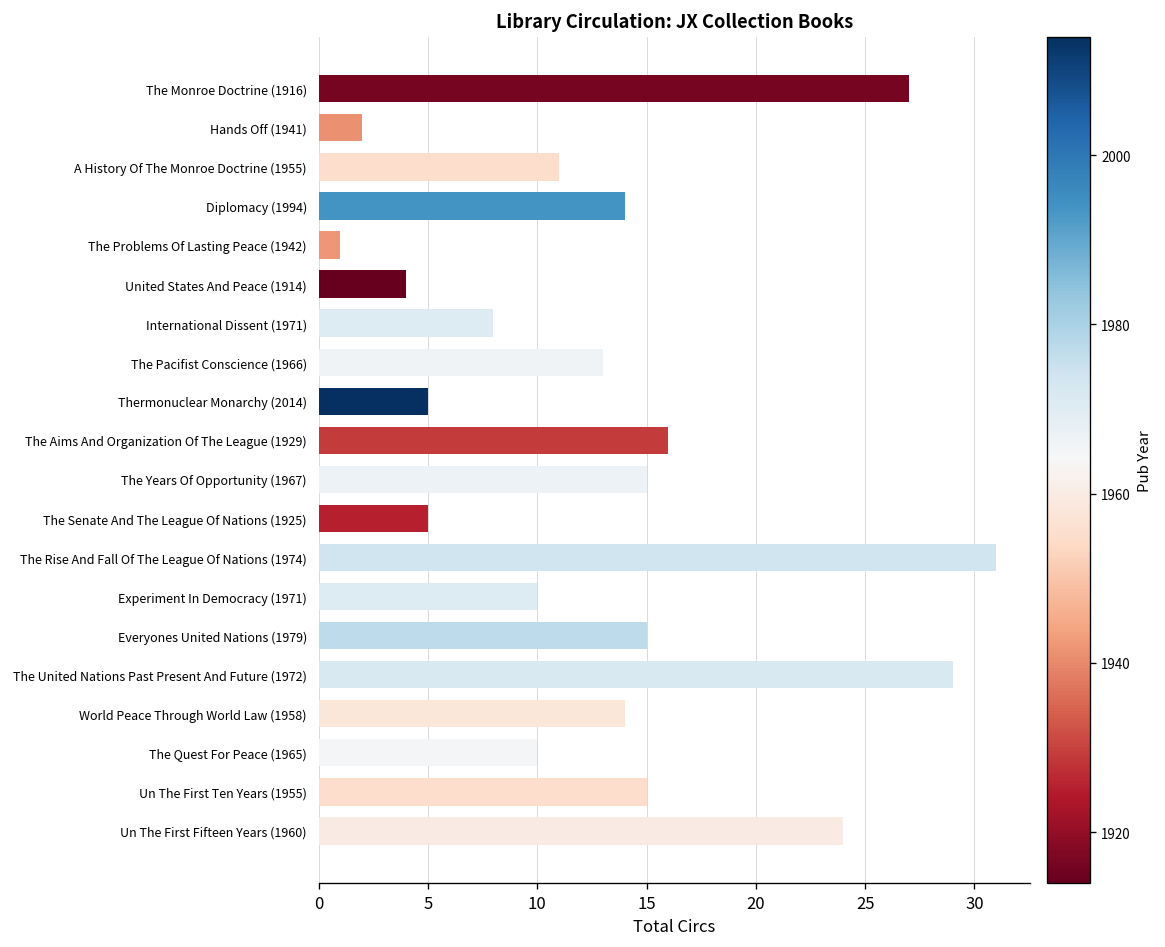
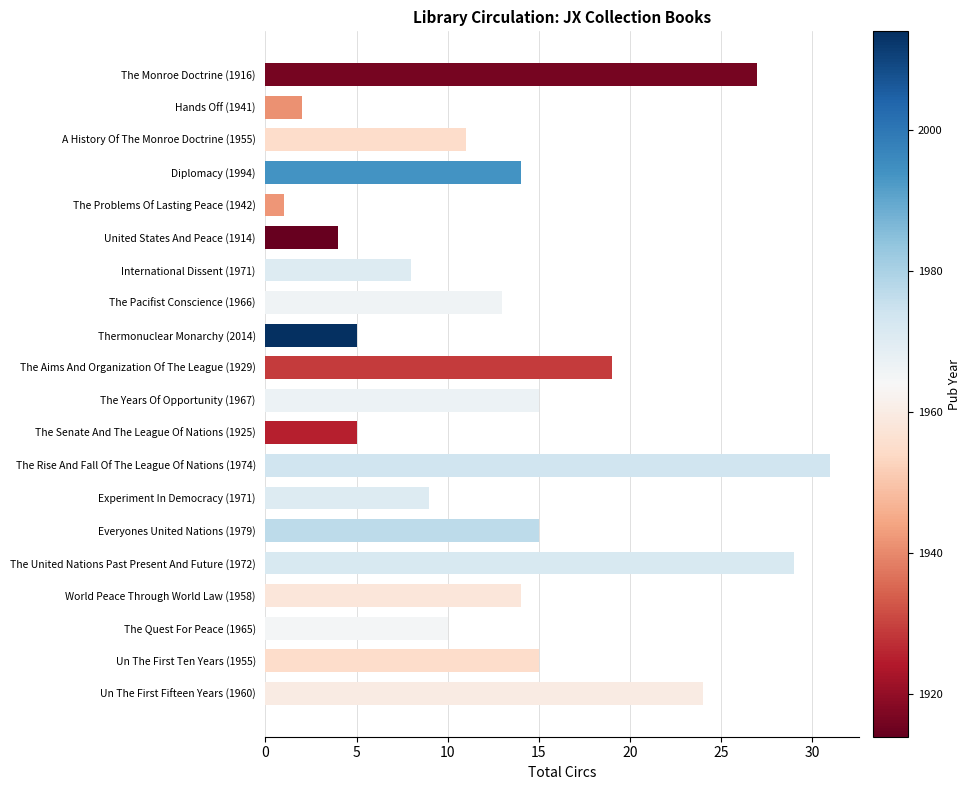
  {
    "The Monroe Doctrine (1916)": 27,
    "Hands Off (1941)": 2,
    "A History Of The Monroe Doctrine (1955)": 11,
    "Diplomacy (1994)": 14,
    "The Problems Of Lasting Peace (1942)": 1,
    "United States And Peace (1914)": 4,
    "International Dissent (1971)": 8,
    "The Pacifist Conscience (1966)": 13,
    "Thermonuclear Monarchy (2014)": 5,
-   "The Aims And Organization Of The League (1929)": 16,
+   "The Aims And Organization Of The League (1929)": 19,
    "The Years Of Opportunity (1967)": 15,
    "The Senate And The League Of Nations (1925)": 5,
    "The Rise And Fall Of The League Of Nations (1974)": 31,
-   "Experiment In Democracy (1971)": 10,
+   "Experiment In Democracy (1971)": 9,
    "Everyones United Nations (1979)": 15,
    "The United Nations Past Present And Future (1972)": 29,
    "World Peace Through World Law (1958)": 14,
    "The Quest For Peace (1965)": 10,
    "Un The First Ten Years (1955)": 15,
    "Un The First Fifteen Years (1960)": 24
  }
